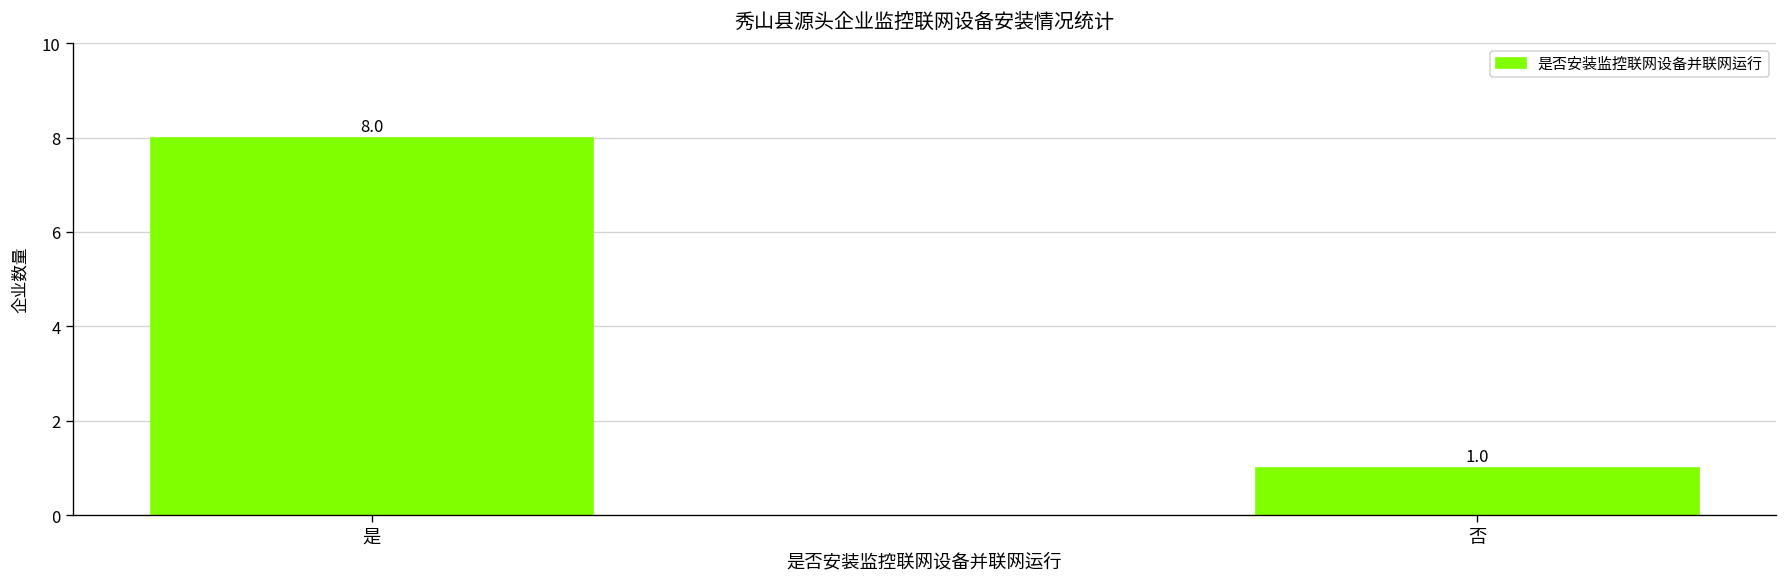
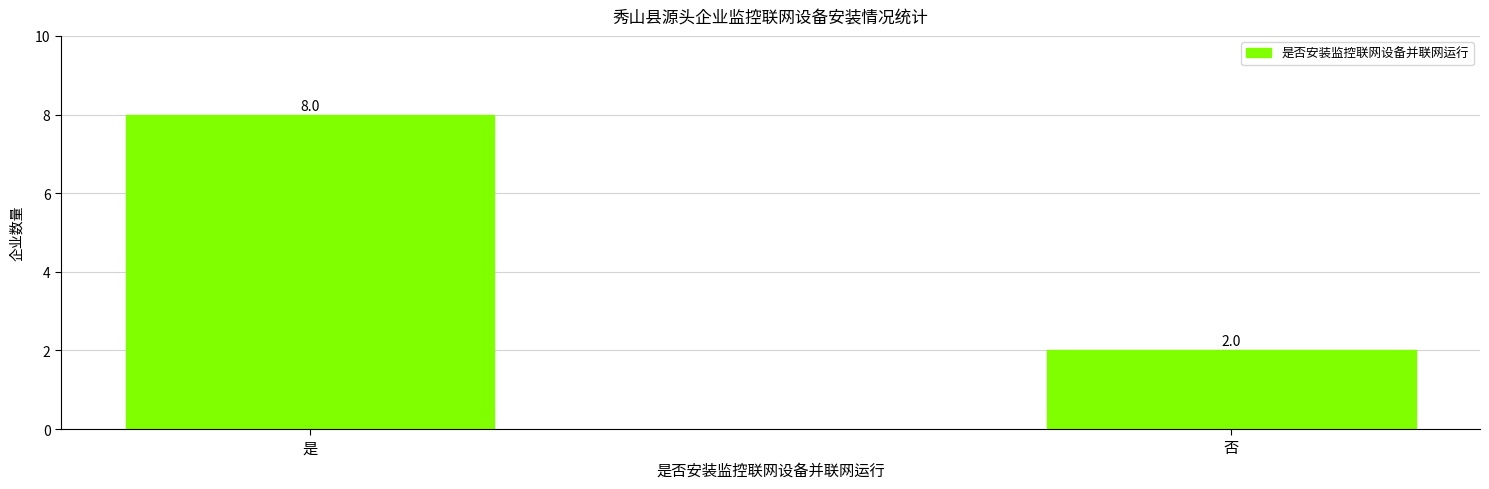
  {
    "是": 8.0,
-   "否": 1.0
+   "否": 2.0
  }
